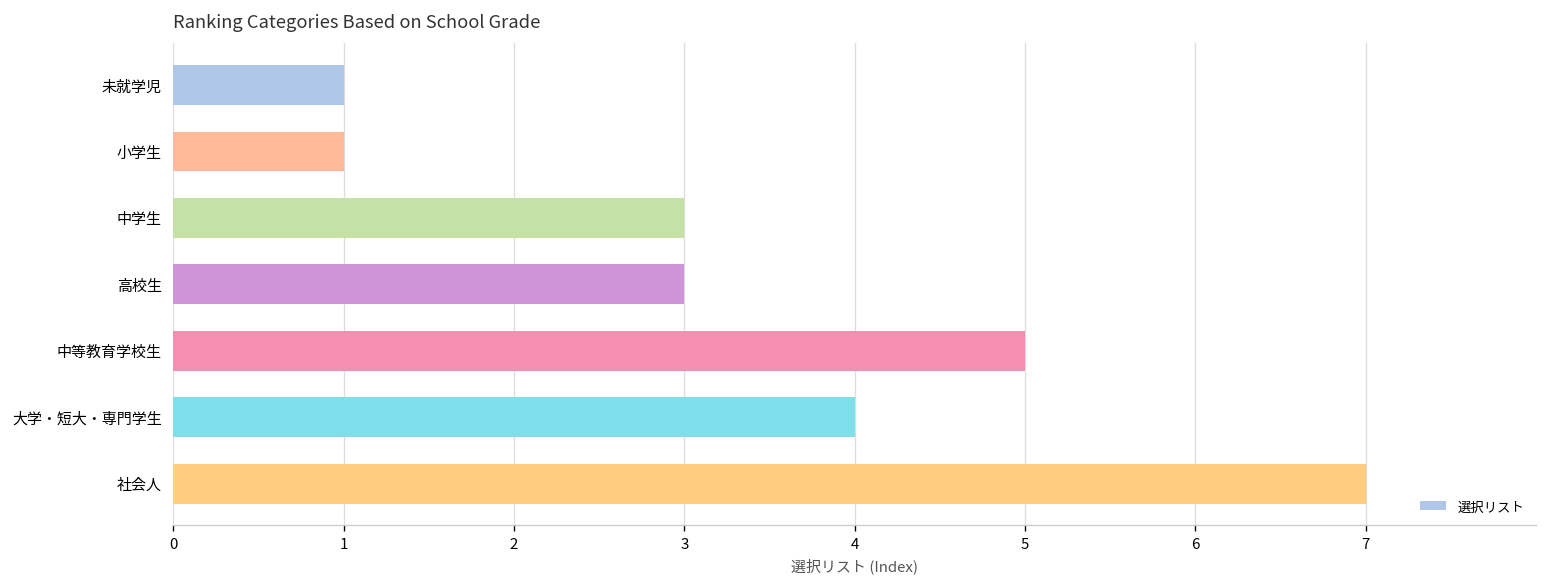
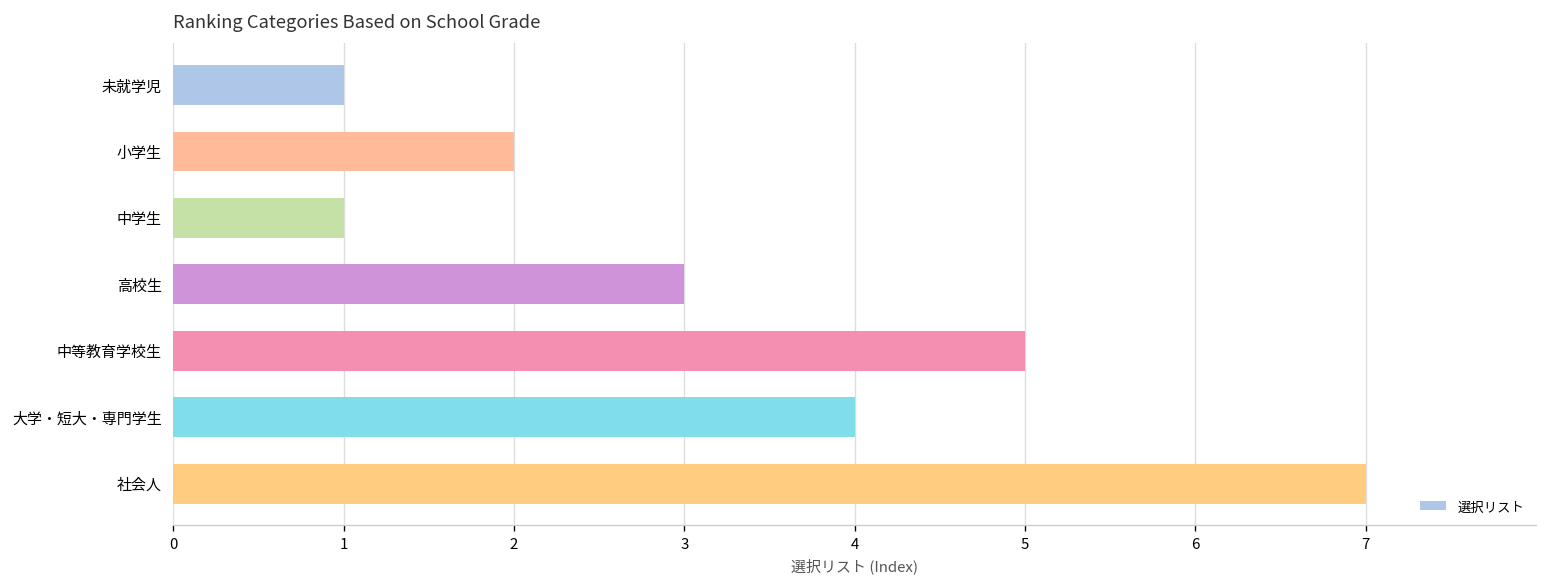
  {
    "未就学児": 1,
-   "小学生": 1,
-   "中学生": 3,
+   "小学生": 2,
+   "中学生": 1,
    "高校生": 3,
    "中等教育学校生": 5,
    "大学・短大・専門学生": 4,
    "社会人": 7
  }
